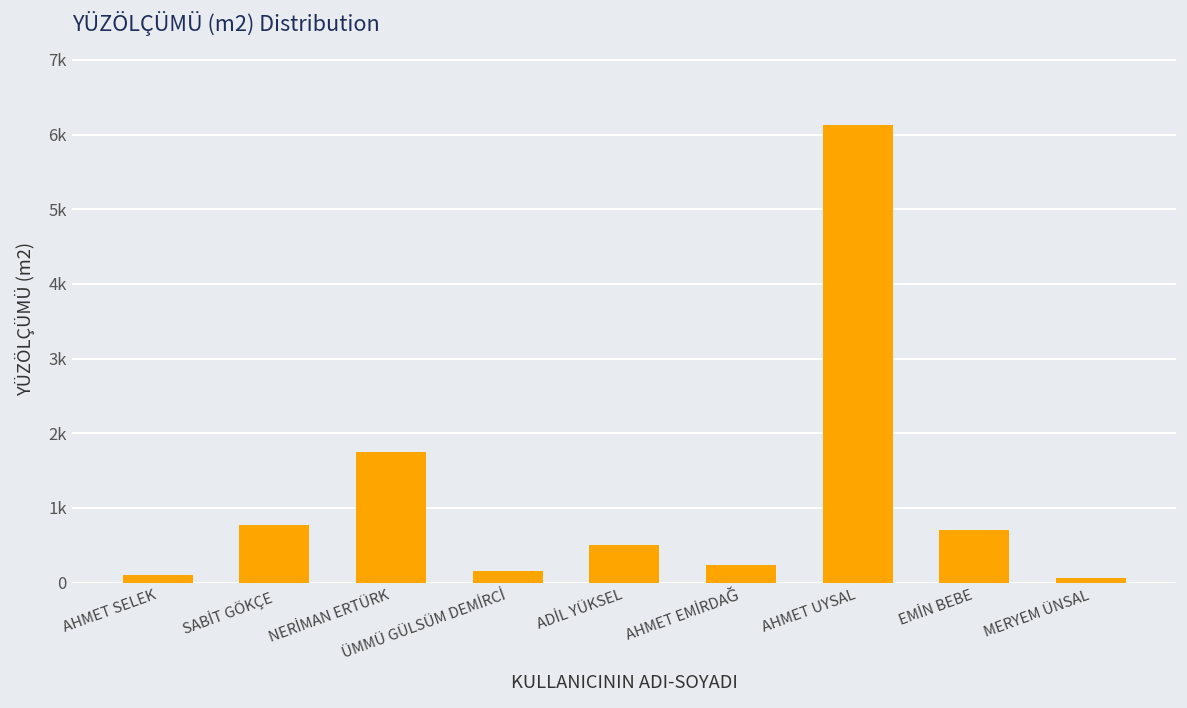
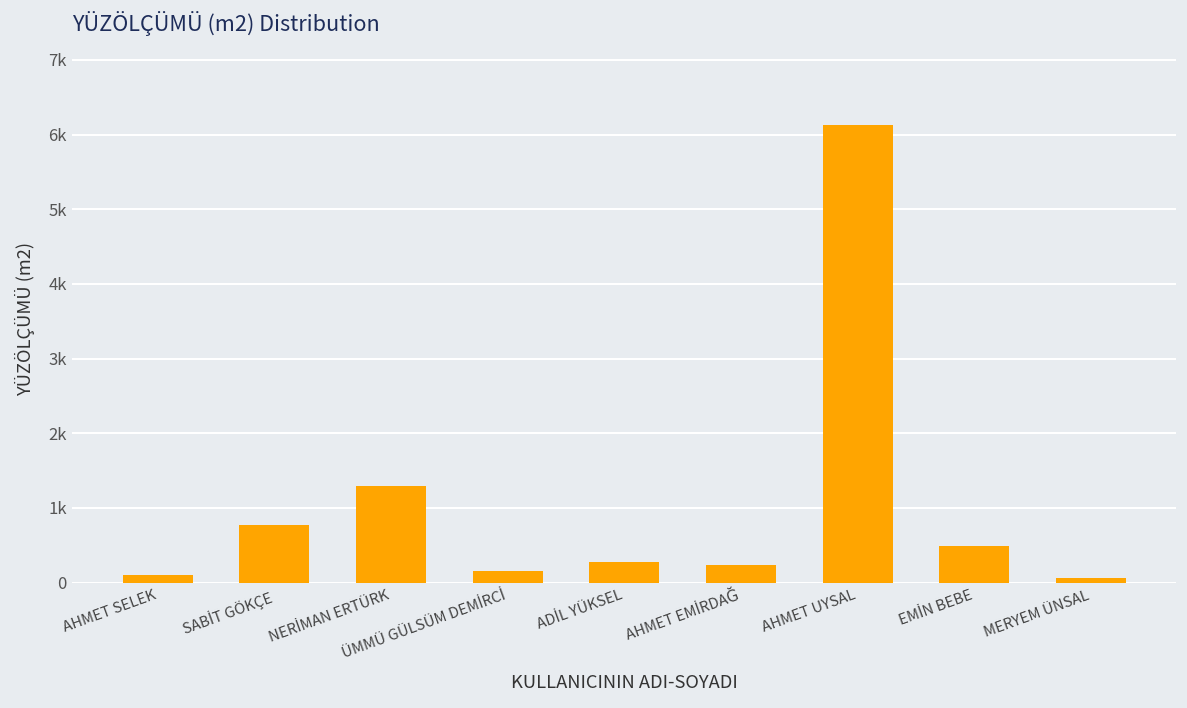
  {
    "AHMET SELEK": 100,
    "SABİT GÖKÇE": 800,
-   "NERİMAN ERTÜRK": 1700,
+   "NERİMAN ERTÜRK": 1300,
    "ÜMMÜ GÜLSÜM DEMİRCİ": 200,
-   "ADİL YÜKSEL": 500,
+   "ADİL YÜKSEL": 300,
    "AHMET EMİRDAĞ": 200,
    "AHMET UYSAL": 6100,
-   "EMİN BEBE": 700,
+   "EMİN BEBE": 500,
    "MERYEM ÜNSAL": 100
  }
